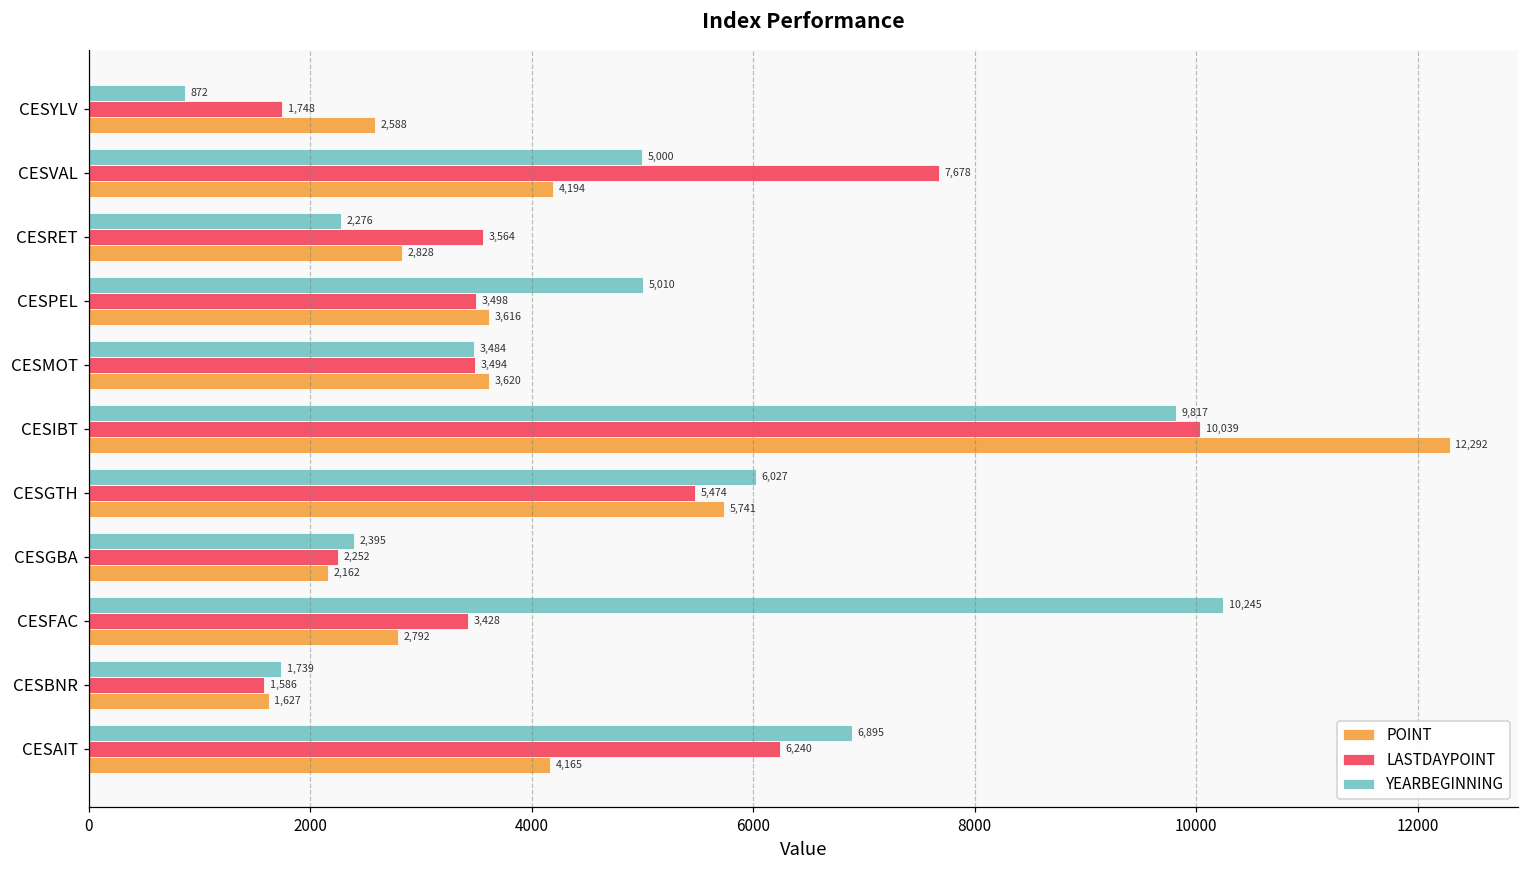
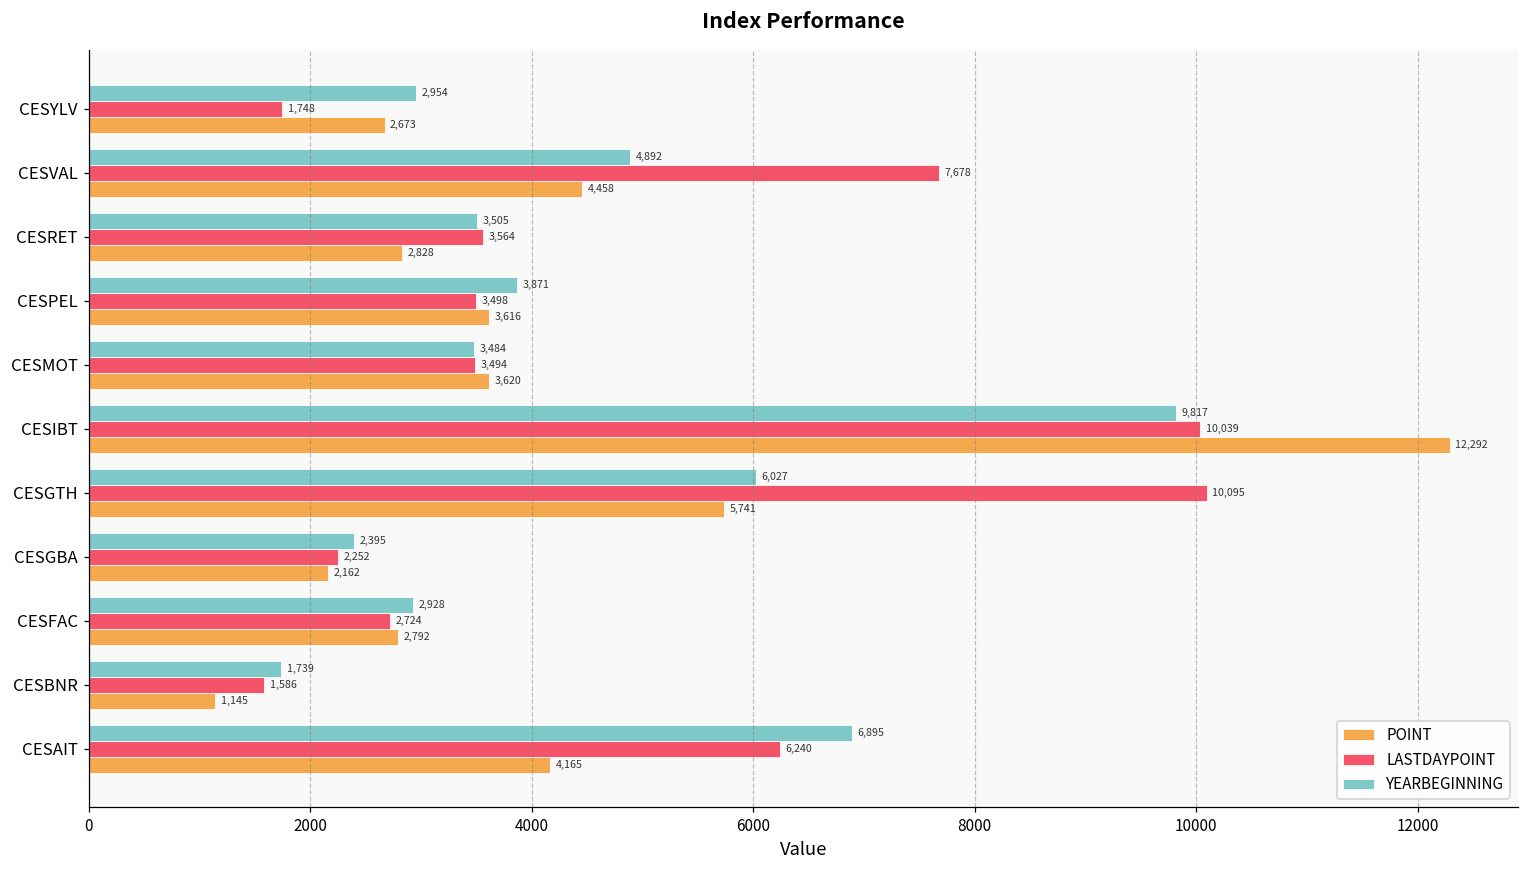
  {
    "POINT": {
-     "CESYLV": "2,588",
-     "CESVAL": "4,194",
+     "CESYLV": "2,673",
+     "CESVAL": "4,458",
      "CESRET": "2,828",
      "CESPEL": "3,616",
      "CESMOT": "3,620",
      "CESIBT": "12,292",
      "CESGTH": "5,741",
      "CESGBA": "2,162",
      "CESFAC": "2,792",
-     "CESBNR": "1,627",
+     "CESBNR": "1,145",
      "CESAIT": "4,165"
    },
    "LASTDAYPOINT": {
      "CESYLV": "1,748",
      "CESVAL": "7,678",
      "CESRET": "3,564",
      "CESPEL": "3,498",
      "CESMOT": "3,494",
      "CESIBT": "10,039",
-     "CESGTH": "5,474",
+     "CESGTH": "10,095",
      "CESGBA": "2,252",
-     "CESFAC": "3,428",
+     "CESFAC": "2,724",
      "CESBNR": "1,586",
      "CESAIT": "6,240"
    },
    "YEARBEGINNING": {
-     "CESYLV": "872",
-     "CESVAL": "5,000",
-     "CESRET": "2,276",
-     "CESPEL": "5,010",
+     "CESYLV": "2,954",
+     "CESVAL": "4,892",
+     "CESRET": "3,505",
+     "CESPEL": "3,871",
      "CESMOT": "3,484",
      "CESIBT": "9,817",
      "CESGTH": "6,027",
      "CESGBA": "2,395",
-     "CESFAC": "10,245",
+     "CESFAC": "2,928",
      "CESBNR": "1,739",
      "CESAIT": "6,895"
    }
  }
